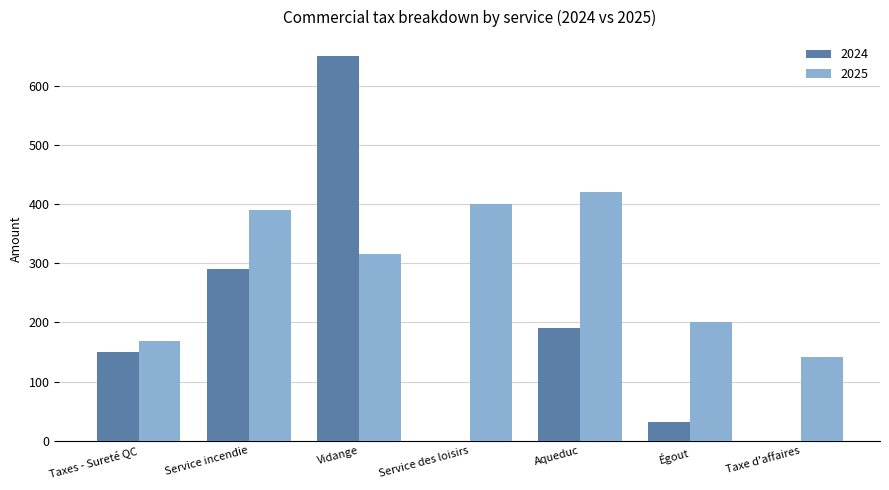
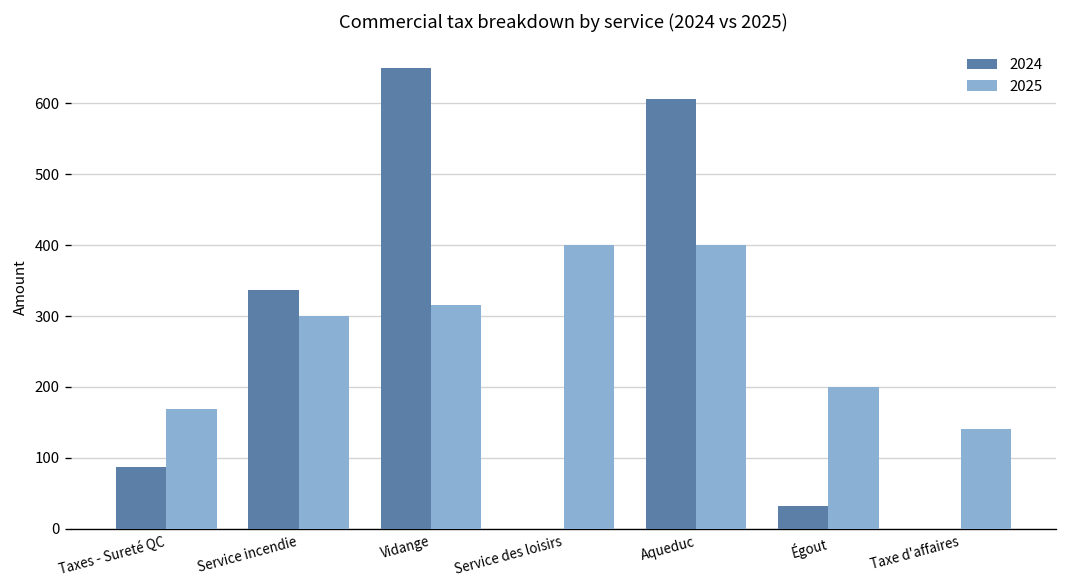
  {
    "2024": {
-     "Taxes - Sureté QC": 150,
-     "Service incendie": 290,
+     "Taxes - Sureté QC": 90,
+     "Service incendie": 340,
      "Vidange": 650,
      "Service des loisirs": 0,
-     "Aqueduc": 190,
+     "Aqueduc": 610,
      "Égout": 30,
      "Taxe d'affaires": 0
    },
    "2025": {
      "Taxes - Sureté QC": 170,
-     "Service incendie": 390,
+     "Service incendie": 300,
      "Vidange": 320,
      "Service des loisirs": 400,
-     "Aqueduc": 420,
+     "Aqueduc": 400,
      "Égout": 200,
      "Taxe d'affaires": 140
    }
  }
